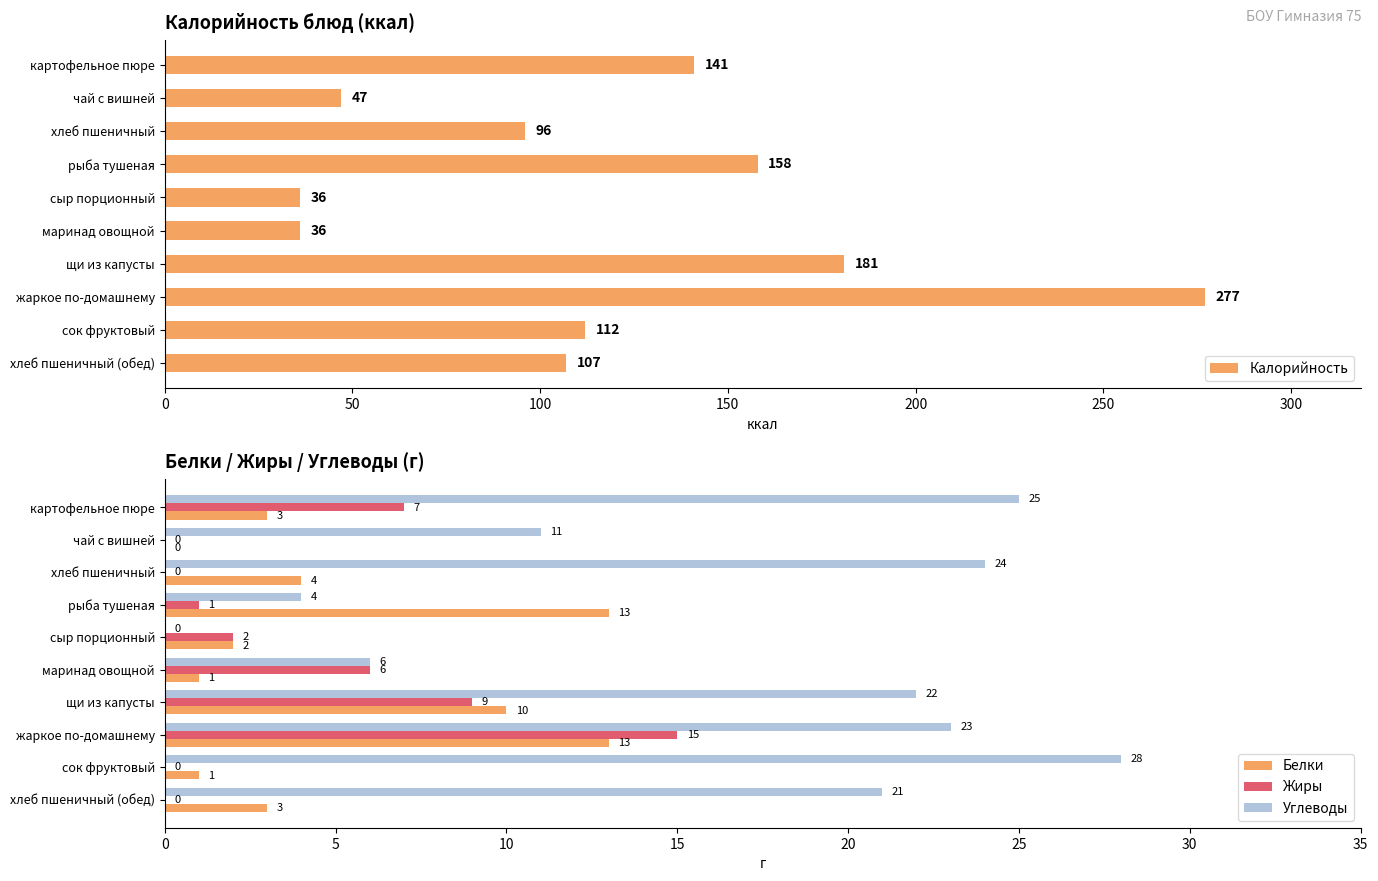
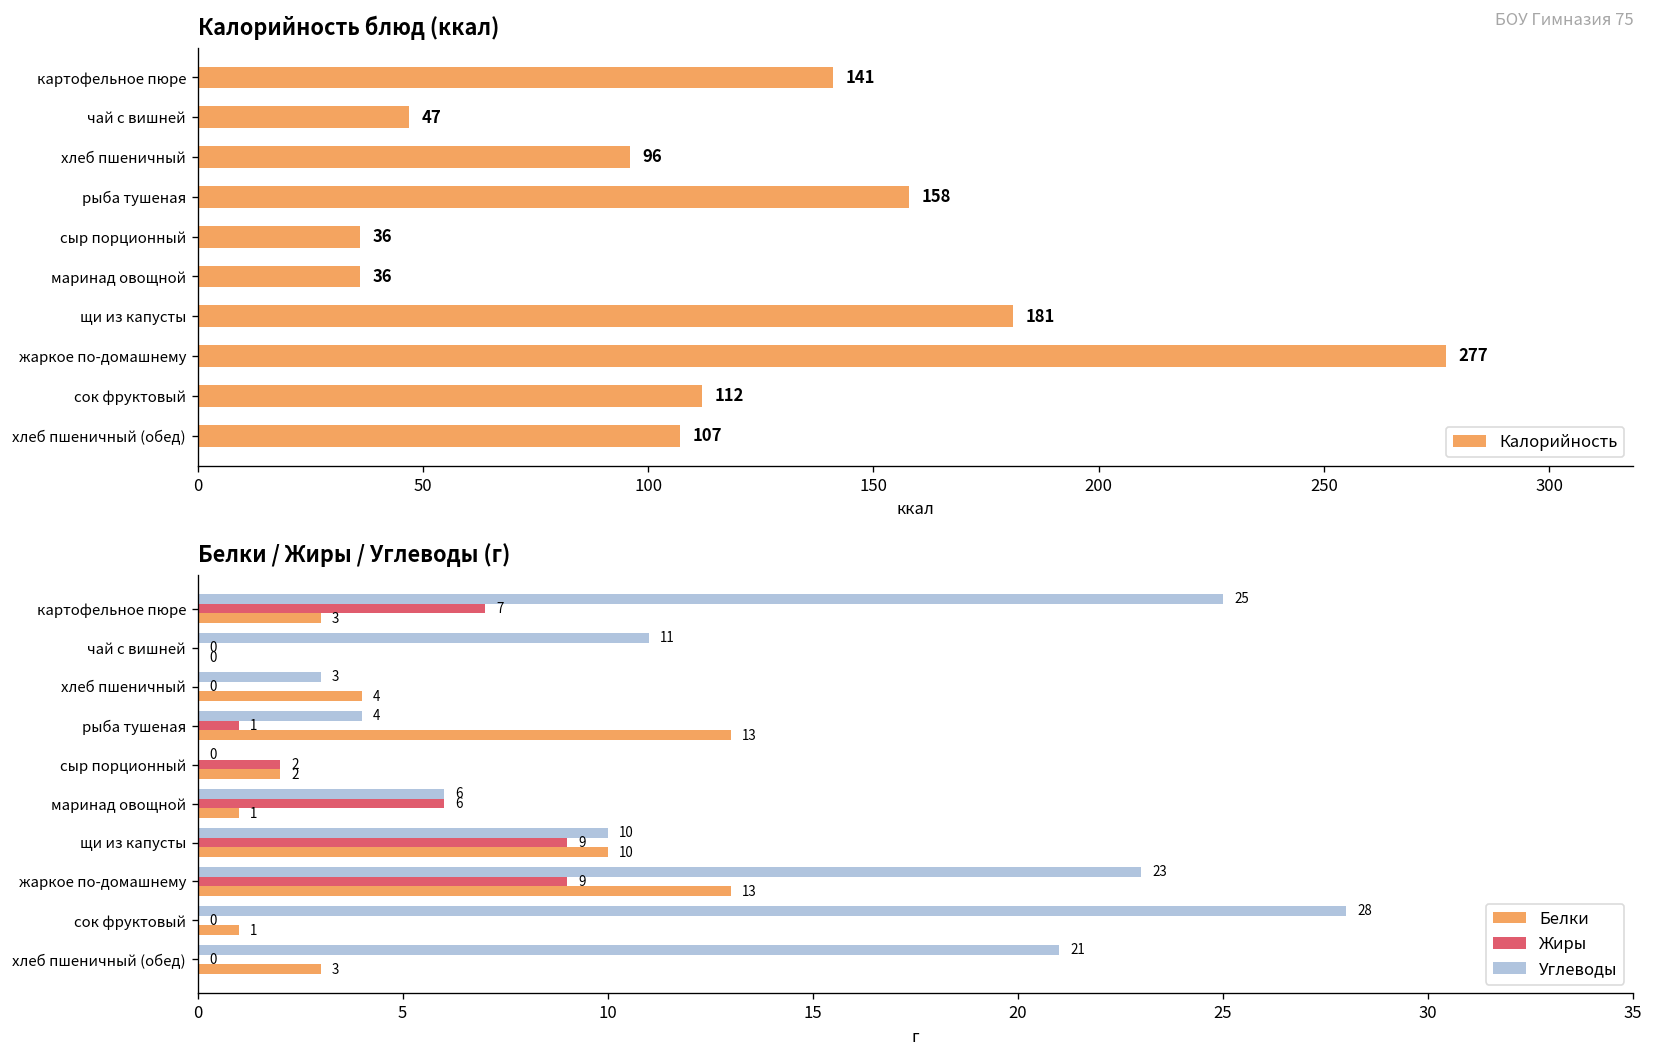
  {
    "Калорийность блюд (ккал)": {
      "картофельное пюре": 141,
      "чай с вишней": 47,
      "хлеб пшеничный": 96,
      "рыба тушеная": 158,
      "сыр порционный": 36,
      "маринад овощной": 36,
      "щи из капусты": 181,
      "жаркое по-домашнему": 277,
      "сок фруктовый": 112,
      "хлеб пшеничный (обед)": 107
    },
    "Белки / Жиры / Углеводы (г)": {
      "Белки": {
        "картофельное пюре": 3,
        "хлеб пшеничный": 4,
        "рыба тушеная": 13,
        "маринад овощной": 1,
        "щи из капусты": 10,
        "жаркое по-домашнему": 13,
        "сок фруктовый": 1,
        "хлеб пшеничный (обед)": 3
      },
      "Жиры": {
        "картофельное пюре": 7,
        "хлеб пшеничный": 0,
        "рыба тушеная": 1,
        "щи из капусты": 9,
-       "жаркое по-домашнему": 15,
+       "жаркое по-домашнему": 9,
        "сок фруктовый": 0,
        "хлеб пшеничный (обед)": 0
      },
      "Углеводы": {
        "картофельное пюре": 25,
        "чай с вишней": 11,
-       "хлеб пшеничный": 24,
+       "хлеб пшеничный": 3,
        "рыба тушеная": 4,
        "сыр порционный": 0,
-       "щи из капусты": 22,
+       "щи из капусты": 10,
        "жаркое по-домашнему": 23,
        "сок фруктовый": 28,
        "хлеб пшеничный (обед)": 21
      }
    }
  }
